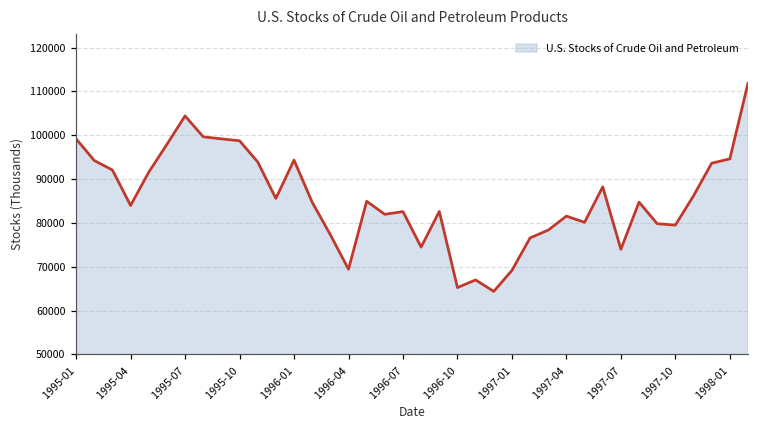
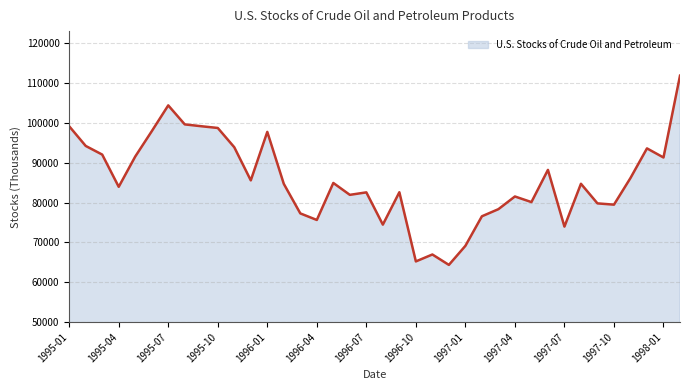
  {
    "1995-01": 99000,
    "1995-04": 84000,
    "1995-07": 104000,
    "1995-10": 99000,
-   "1996-01": 94000,
-   "1996-04": 69000,
+   "1996-01": 98000,
+   "1996-04": 76000,
    "1996-07": 83000,
    "1996-10": 65000,
    "1997-01": 69000,
    "1997-04": 82000,
    "1997-07": 74000,
    "1997-10": 79000,
-   "1998-01": 95000
+   "1998-01": 91000
  }
